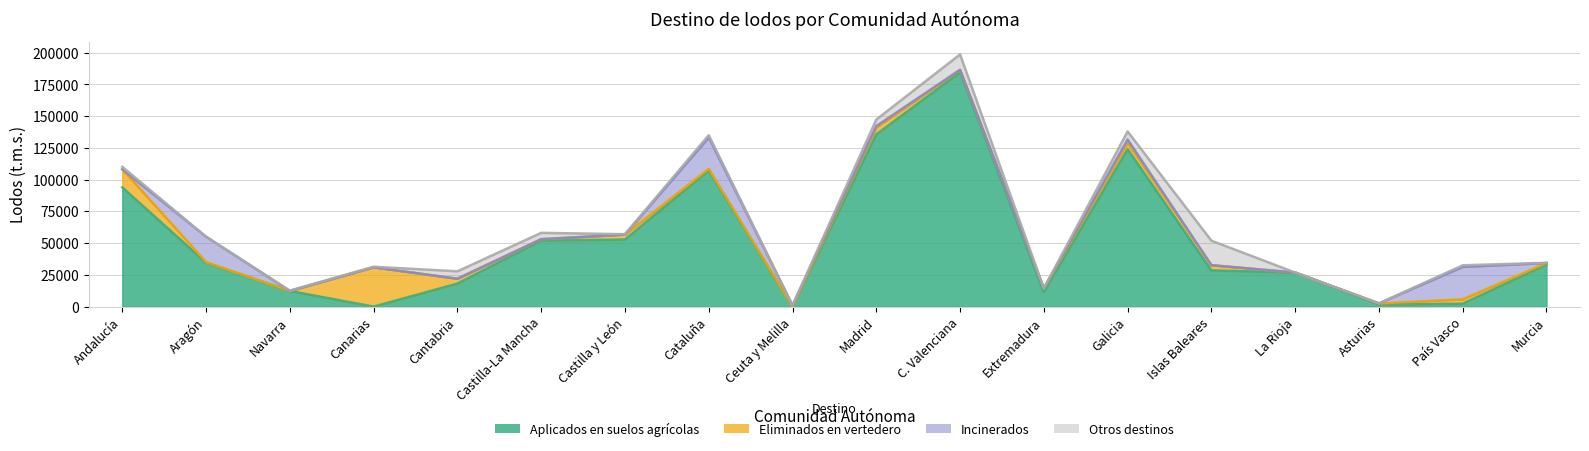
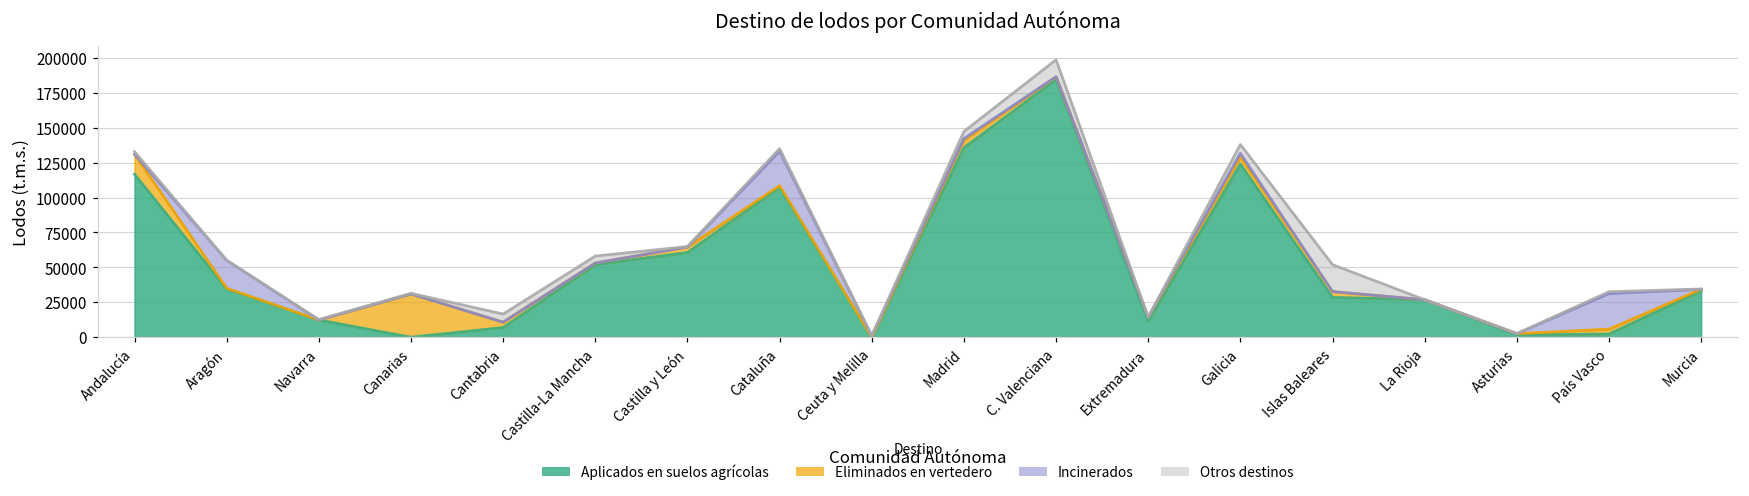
  {
    "Aplicados en suelos agrícolas": {
-     "Andalucía": 94000,
+     "Andalucía": 117000,
      "Canarias": 0,
-     "Cantabria": 18000,
-     "Castilla y León": 53000,
+     "Cantabria": 7000,
+     "Castilla y León": 61000,
      "Madrid": 136000,
      "Extremadura": 11000,
      "Galicia": 124000,
      "Islas Baleares": 29000,
      "País Vasco": 2000
    },
    "Eliminados en vertedero": {
      "Galicia": 5000,
      "País Vasco": 4000
    }
  }
